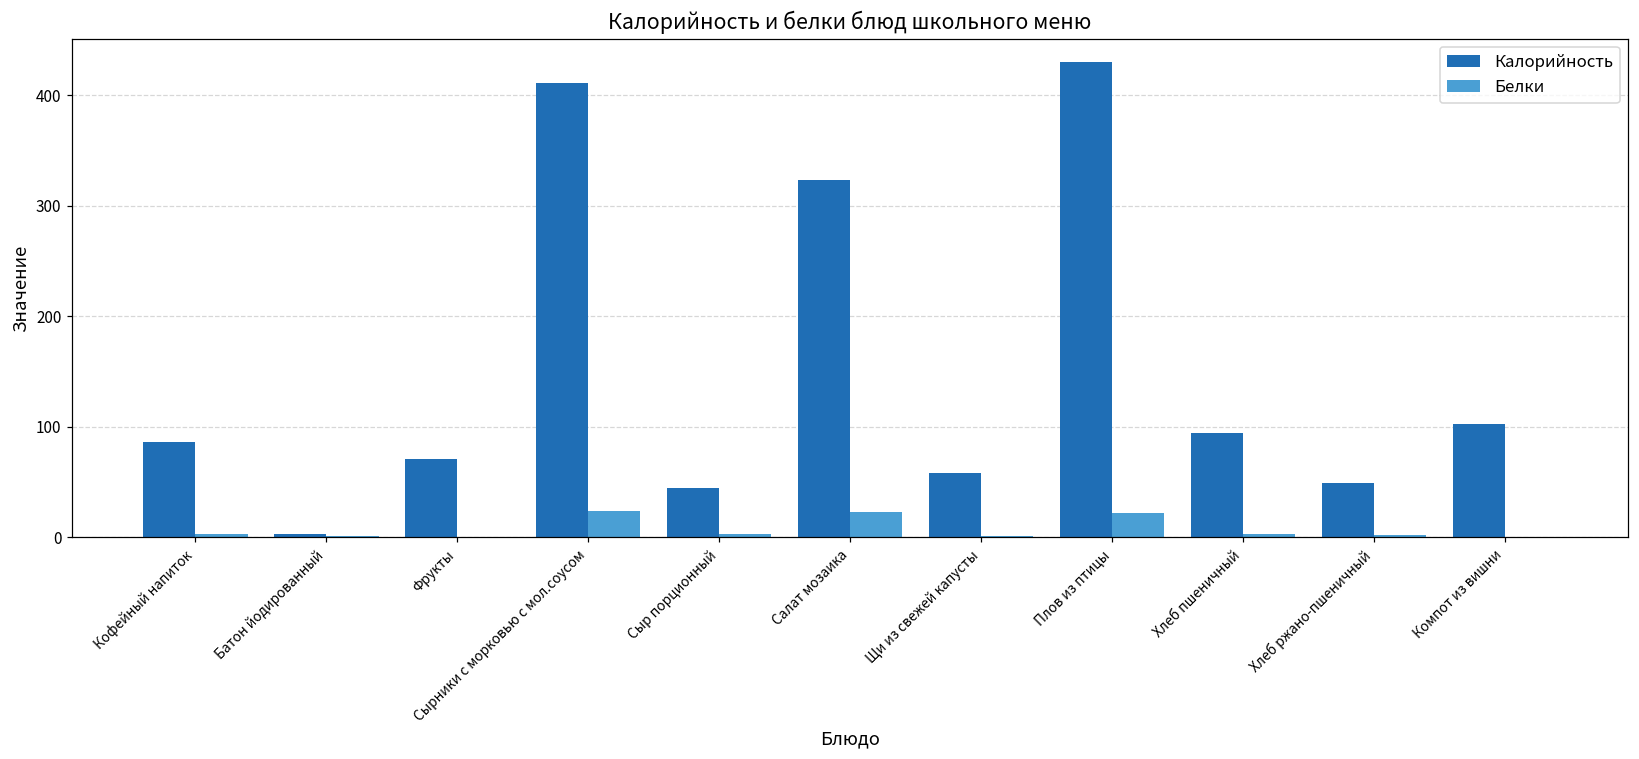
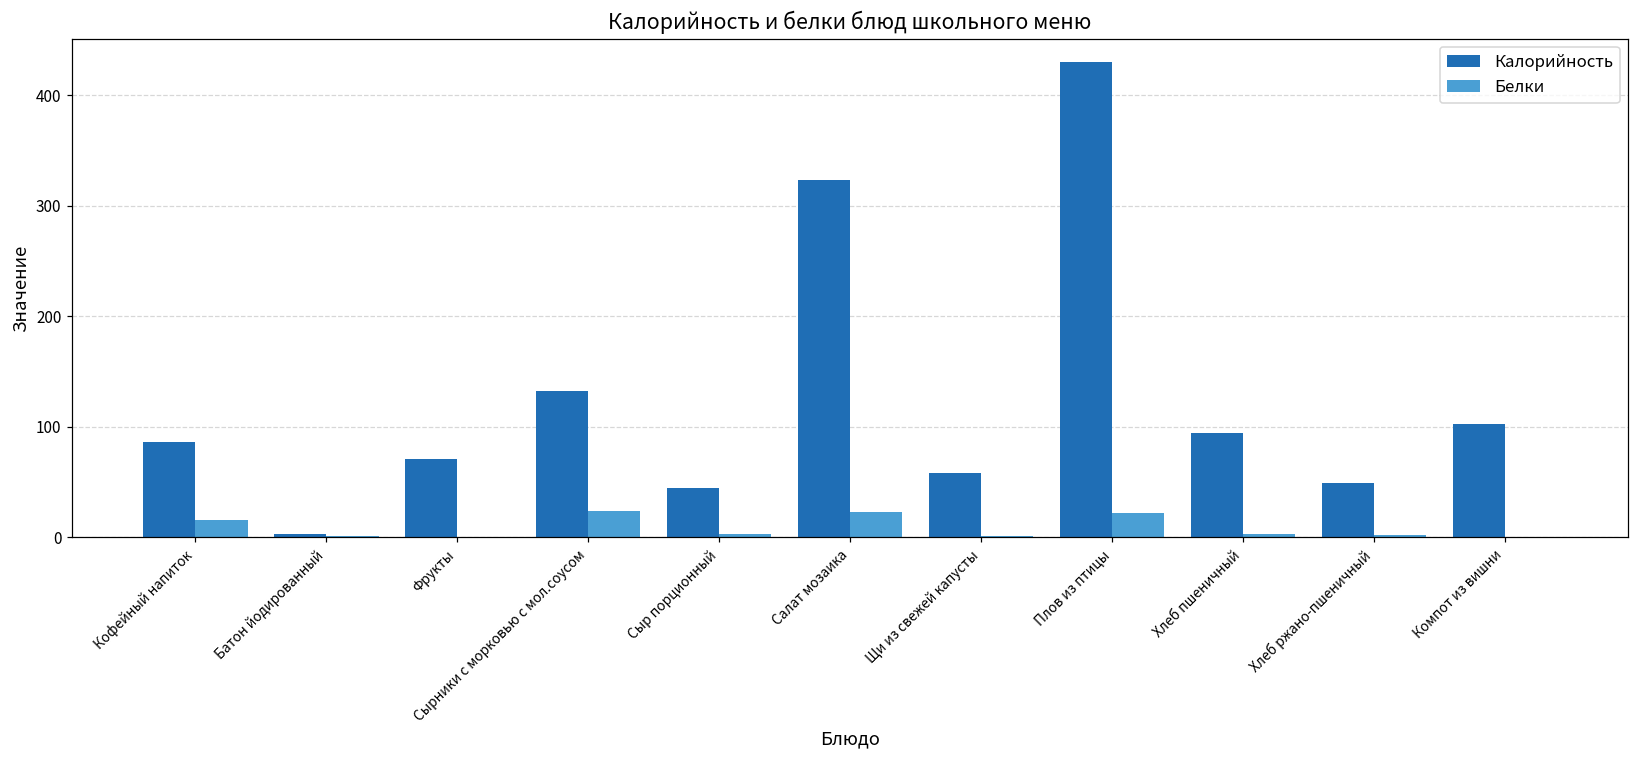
  {
    "Калорийность": {
      "Кофейный напиток": 86,
      "Батон йодированный": 3,
      "Фрукты": 71,
-     "Сырники с морковью с мол.соусом": 411,
+     "Сырники с морковью с мол.соусом": 133,
      "Сыр порционный": 45,
      "Салат мозаика": 323,
      "Щи из свежей капусты": 58,
      "Плов из птицы": 430,
      "Хлеб пшеничный": 94,
      "Хлеб ржано-пшеничный": 50,
      "Компот из вишни": 103
    },
    "Белки": {
-     "Кофейный напиток": 3,
+     "Кофейный напиток": 16,
      "Сырники с морковью с мол.соусом": 24,
      "Сыр порционный": 3,
      "Салат мозаика": 23,
      "Плов из птицы": 22,
      "Хлеб пшеничный": 3
    }
  }
